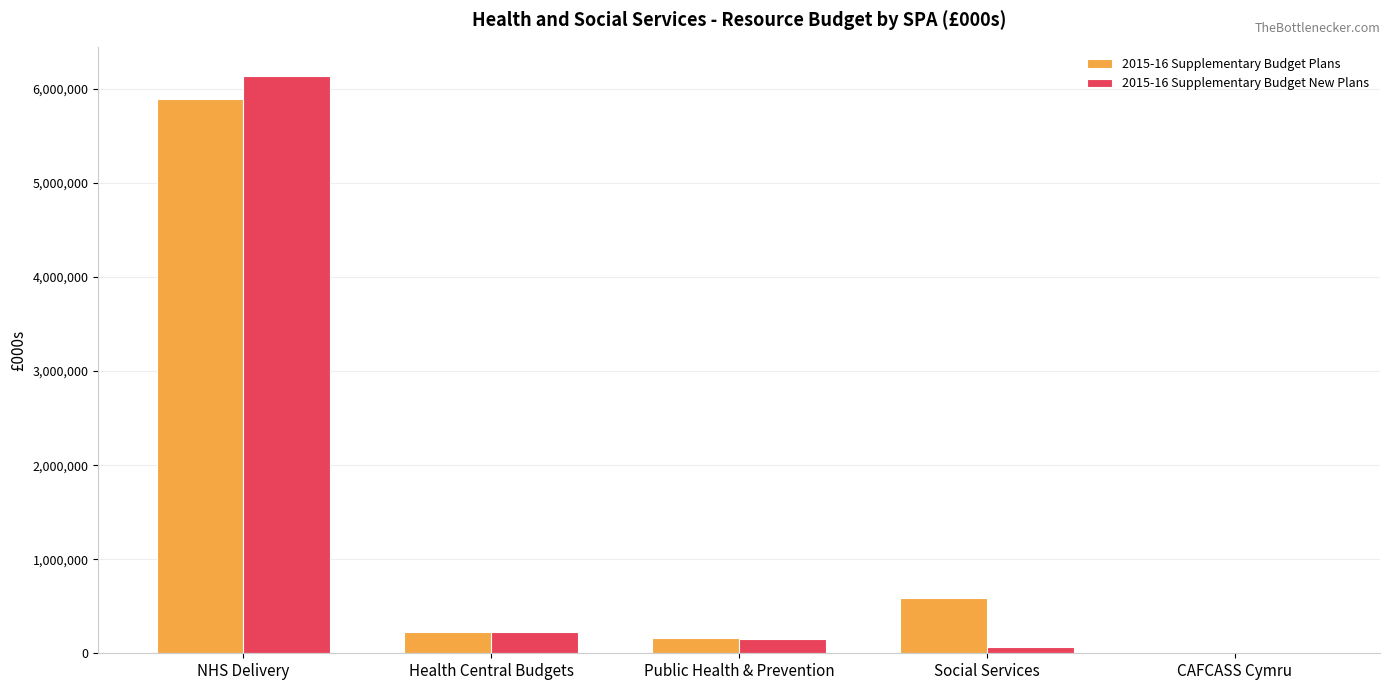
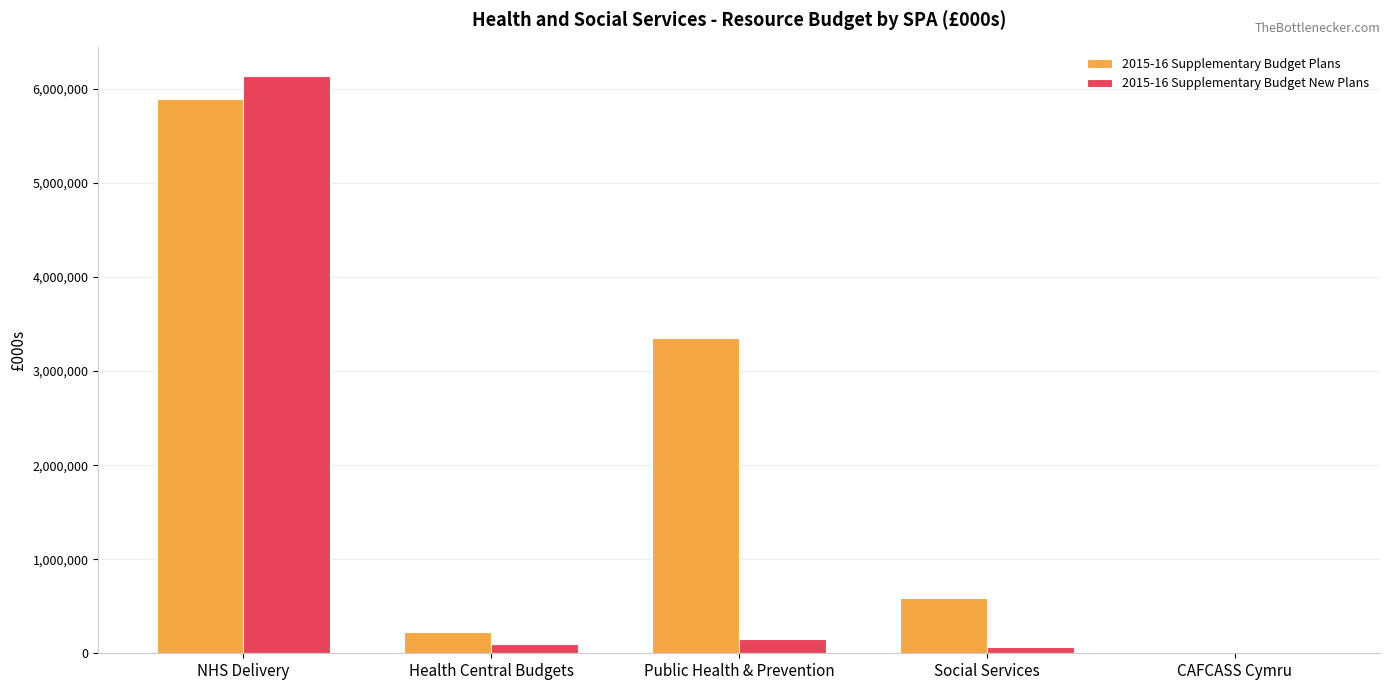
  {
    "2015-16 Supplementary Budget Plans": {
      "NHS Delivery": "5,900,000",
      "Health Central Budgets": "200,000",
-     "Public Health & Prevention": "200,000",
+     "Public Health & Prevention": "3,400,000",
      "Social Services": "600,000"
    },
    "2015-16 Supplementary Budget New Plans": {
      "NHS Delivery": "6,100,000",
-     "Health Central Budgets": "200,000",
+     "Health Central Budgets": "100,000",
      "Public Health & Prevention": "200,000",
      "Social Services": "100,000"
    }
  }
